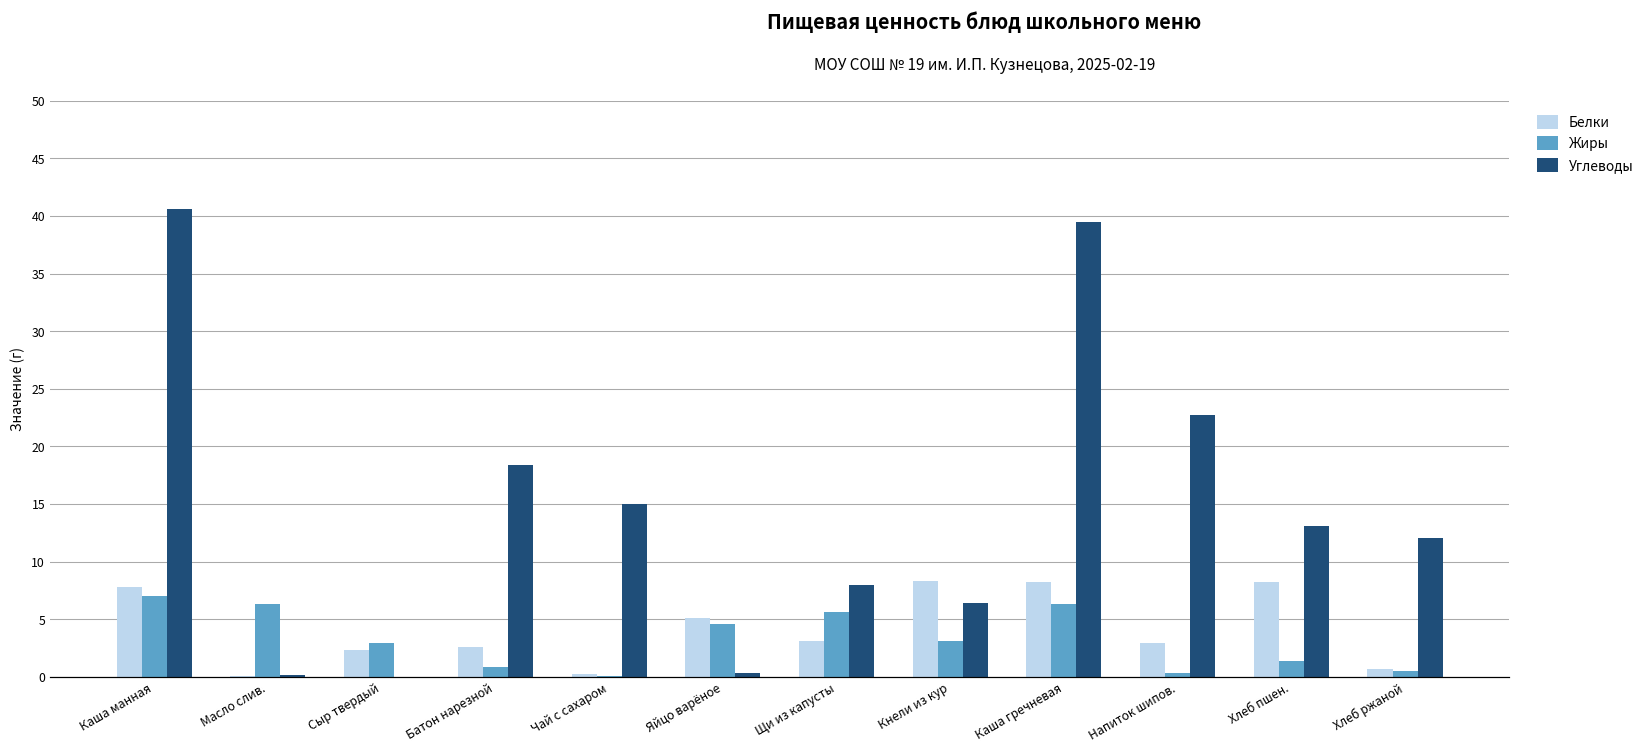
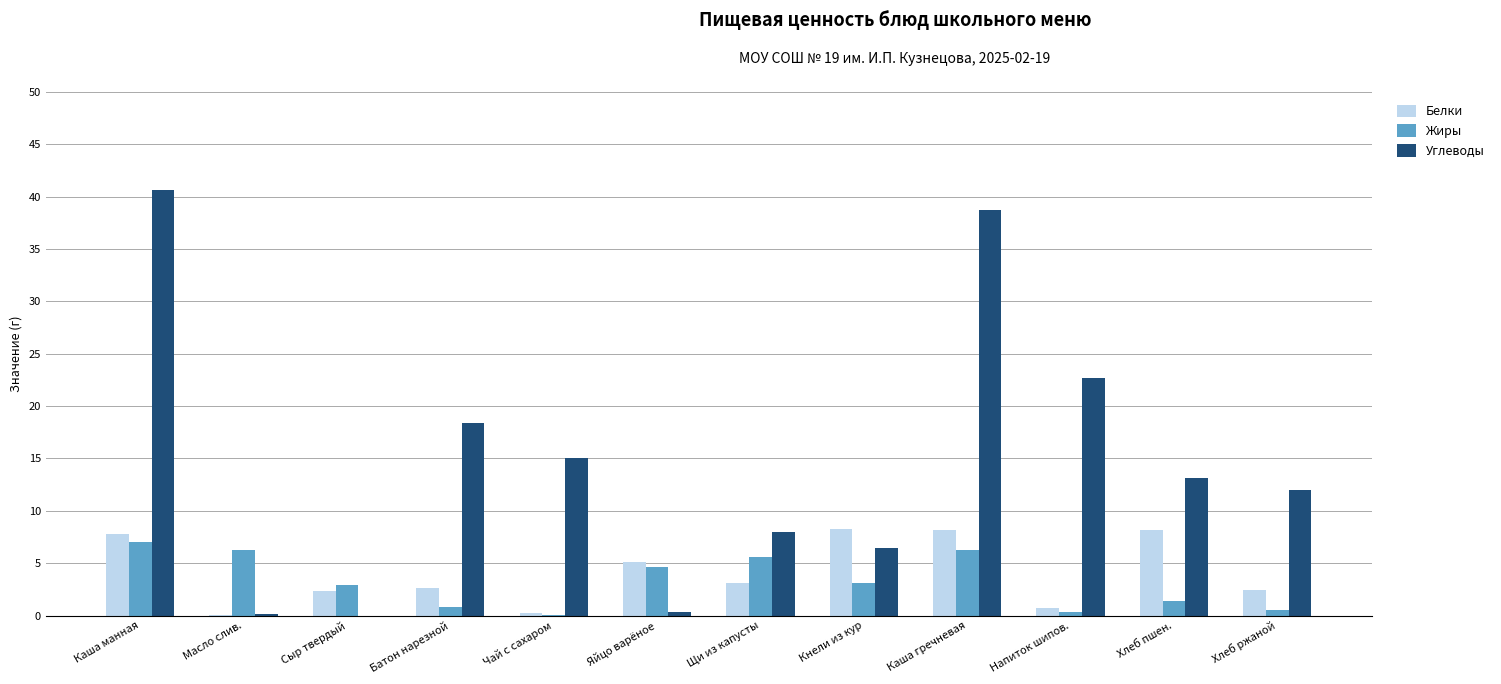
  {
    "Белки": {
      "Каша манная": 7.8,
      "Сыр твердый": 2.3,
      "Батон нарезной": 2.6,
      "Яйцо варёное": 5.1,
      "Щи из капусты": 3.1,
      "Кнели из кур": 8.3,
      "Каша гречневая": 8.2,
-     "Напиток шипов.": 2.9,
+     "Напиток шипов.": 0.7,
      "Хлеб пшен.": 8.2,
-     "Хлеб ржаной": 0.7
+     "Хлеб ржаной": 2.4
    },
    "Жиры": {
      "Каша манная": 7.0,
      "Масло слив.": 6.3,
      "Сыр твердый": 3.0,
      "Батон нарезной": 0.8,
      "Яйцо варёное": 4.6,
      "Щи из капусты": 5.6,
      "Кнели из кур": 3.1,
      "Каша гречневая": 6.3,
      "Напиток шипов.": 0.3,
      "Хлеб пшен.": 1.4,
      "Хлеб ржаной": 0.5
    },
    "Углеводы": {
      "Каша манная": 40.6,
      "Сыр твердый": 0.0,
      "Батон нарезной": 18.4,
      "Чай с сахаром": 15.0,
      "Яйцо варёное": 0.3,
      "Щи из капусты": 8.0,
      "Кнели из кур": 6.4,
-     "Каша гречневая": 39.5,
+     "Каша гречневая": 38.7,
      "Напиток шипов.": 22.7,
      "Хлеб пшен.": 13.1,
      "Хлеб ржаной": 12.0
    }
  }
